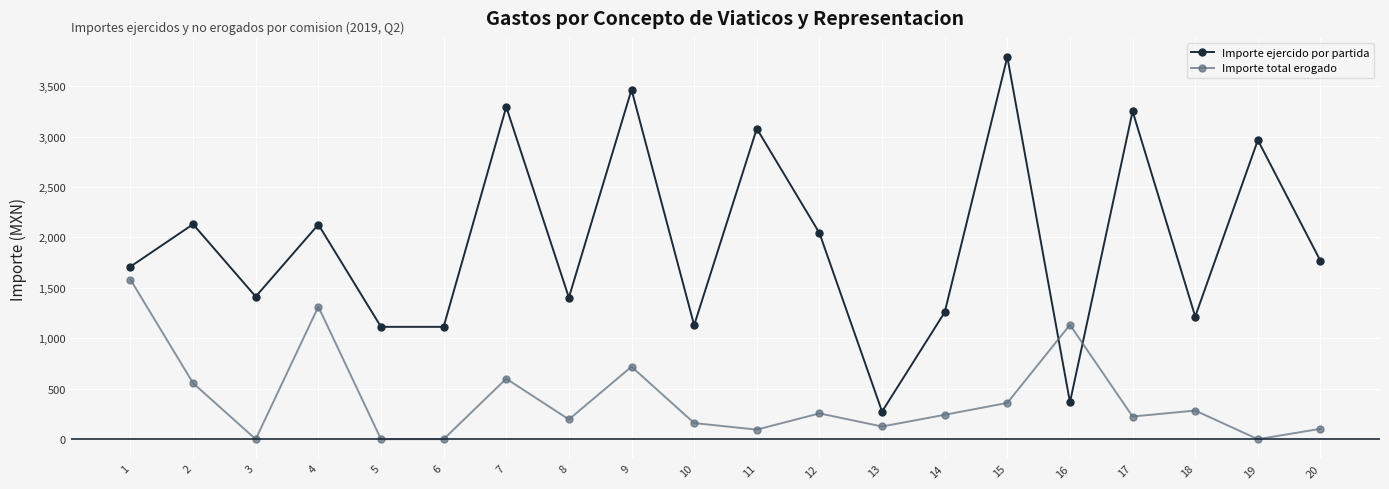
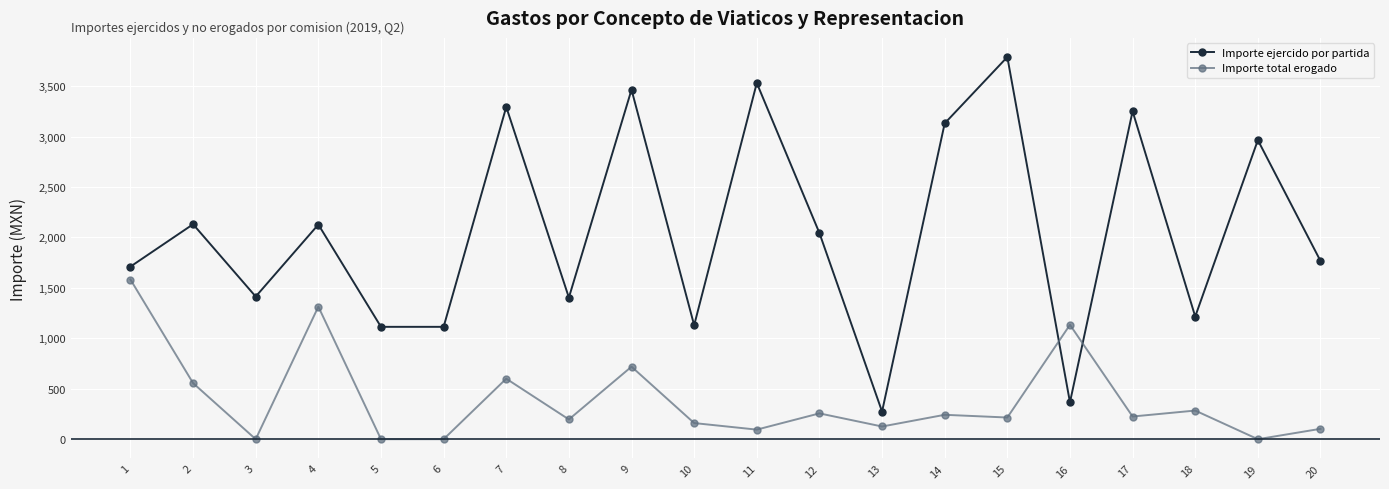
  {
    "Importe ejercido por partida": {
      "1": "1,710",
      "2": "2,130",
      "3": "1,410",
      "4": "2,130",
      "5": "1,110",
      "6": "1,110",
      "7": "3,290",
      "8": "1,400",
      "9": "3,470",
      "10": "1,130",
-     "11": "3,080",
+     "11": "3,530",
      "12": "2,040",
      "13": "270",
-     "14": "1,260",
+     "14": "3,130",
      "15": "3,790",
      "16": "370",
      "17": "3,250",
      "18": "1,220",
      "19": "2,970",
      "20": "1,770"
    },
    "Importe total erogado": {
      "1": "1,580",
      "2": "560",
      "3": "0",
      "4": "1,310",
      "5": "0",
      "6": "0",
      "7": "600",
      "8": "200",
      "9": "720",
      "10": "160",
      "11": "100",
      "12": "260",
      "13": "130",
      "14": "240",
-     "15": "360",
+     "15": "220",
      "16": "1,130",
      "17": "230",
      "18": "280",
      "19": "0",
      "20": "100"
    }
  }
